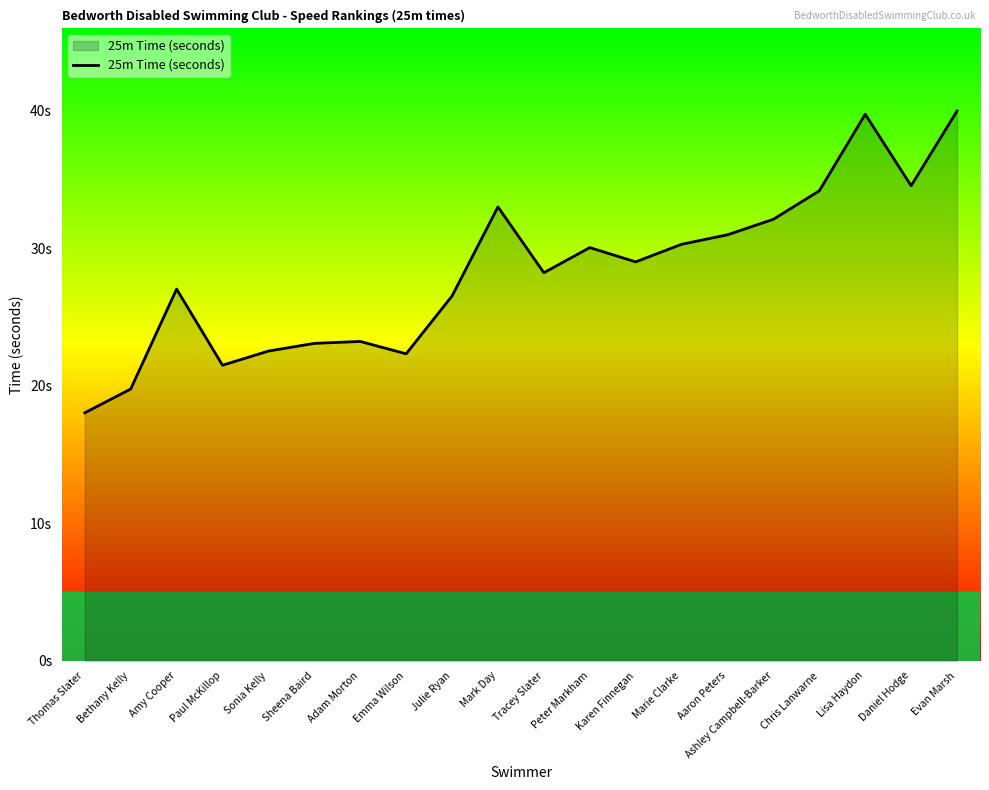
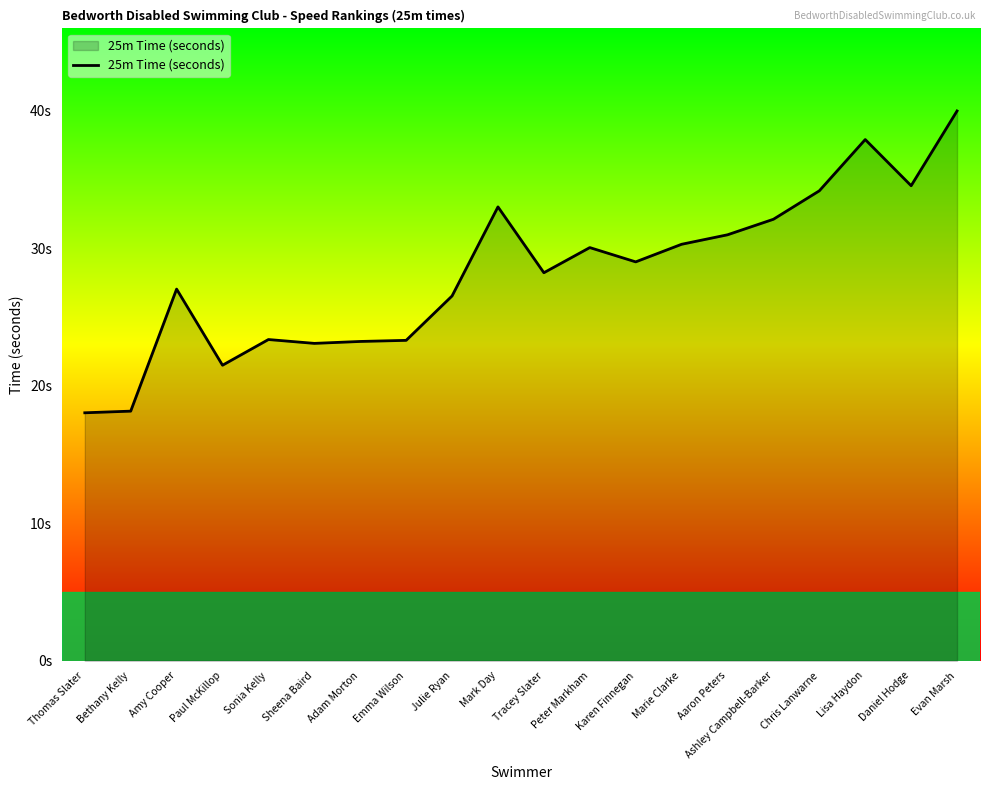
  {
    "Thomas Slater": "18.0s",
-   "Bethany Kelly": "19.8s",
+   "Bethany Kelly": "18.2s",
    "Amy Cooper": "27.0s",
    "Paul McKillop": "21.5s",
-   "Sonia Kelly": "22.5s",
+   "Sonia Kelly": "23.4s",
    "Sheena Baird": "23.1s",
    "Adam Morton": "23.2s",
-   "Emma Wilson": "22.3s",
+   "Emma Wilson": "23.3s",
    "Julie Ryan": "26.5s",
    "Mark Day": "33.0s",
    "Tracey Slater": "28.2s",
    "Peter Markham": "30.1s",
    "Karen Finnegan": "29.0s",
    "Marie Clarke": "30.3s",
    "Aaron Peters": "31.0s",
    "Ashley Campbell-Barker": "32.1s",
    "Chris Lanwarne": "34.2s",
-   "Lisa Haydon": "39.8s",
+   "Lisa Haydon": "37.9s",
    "Daniel Hodge": "34.6s",
    "Evan Marsh": "40.0s"
  }
